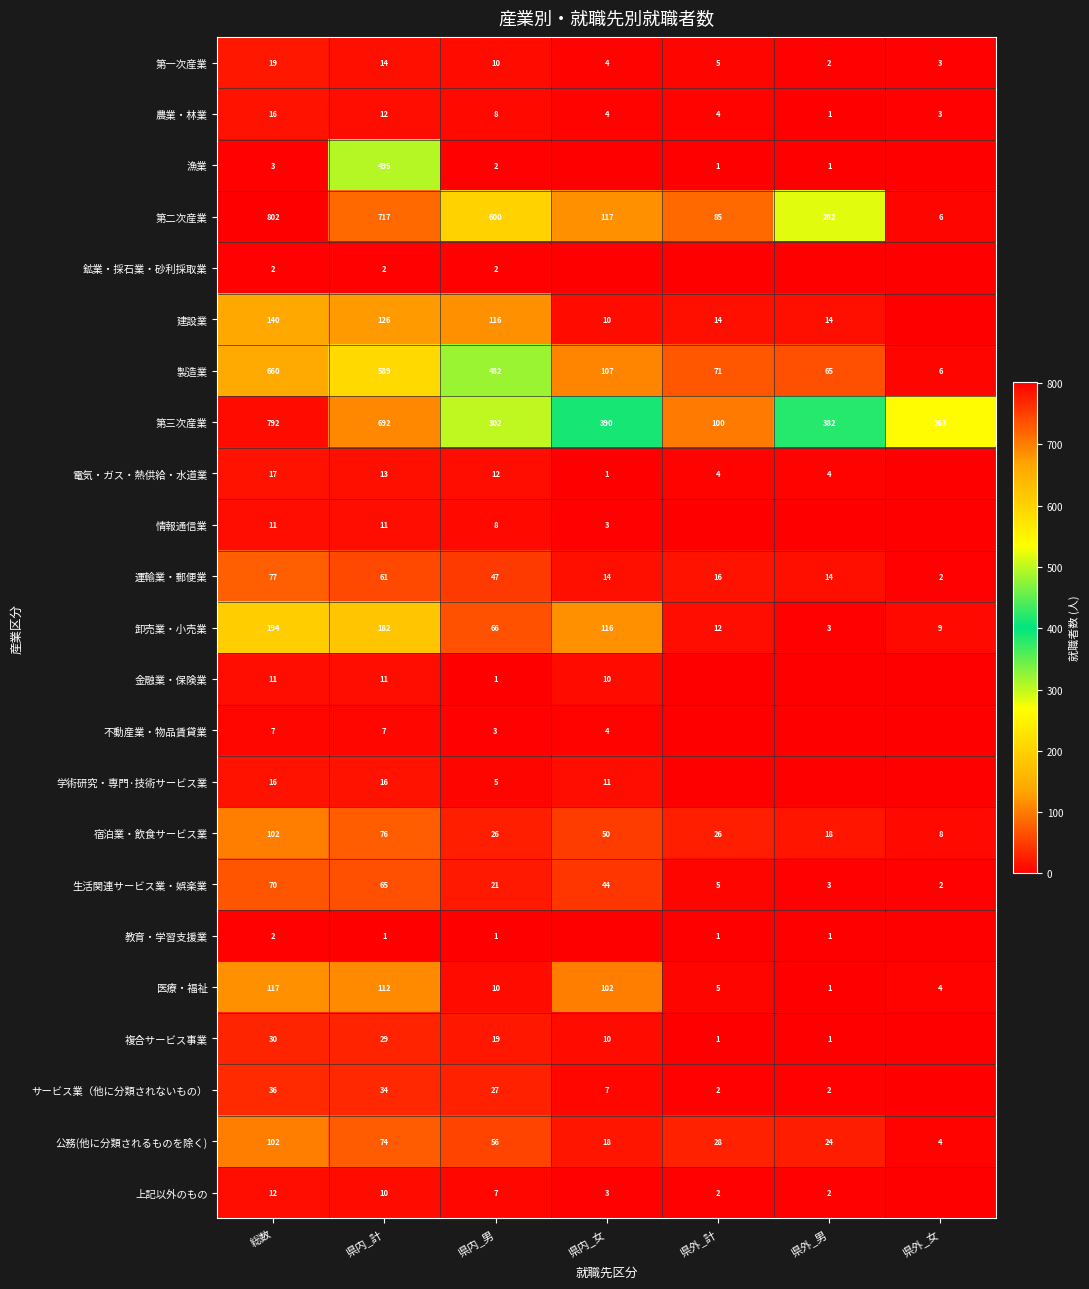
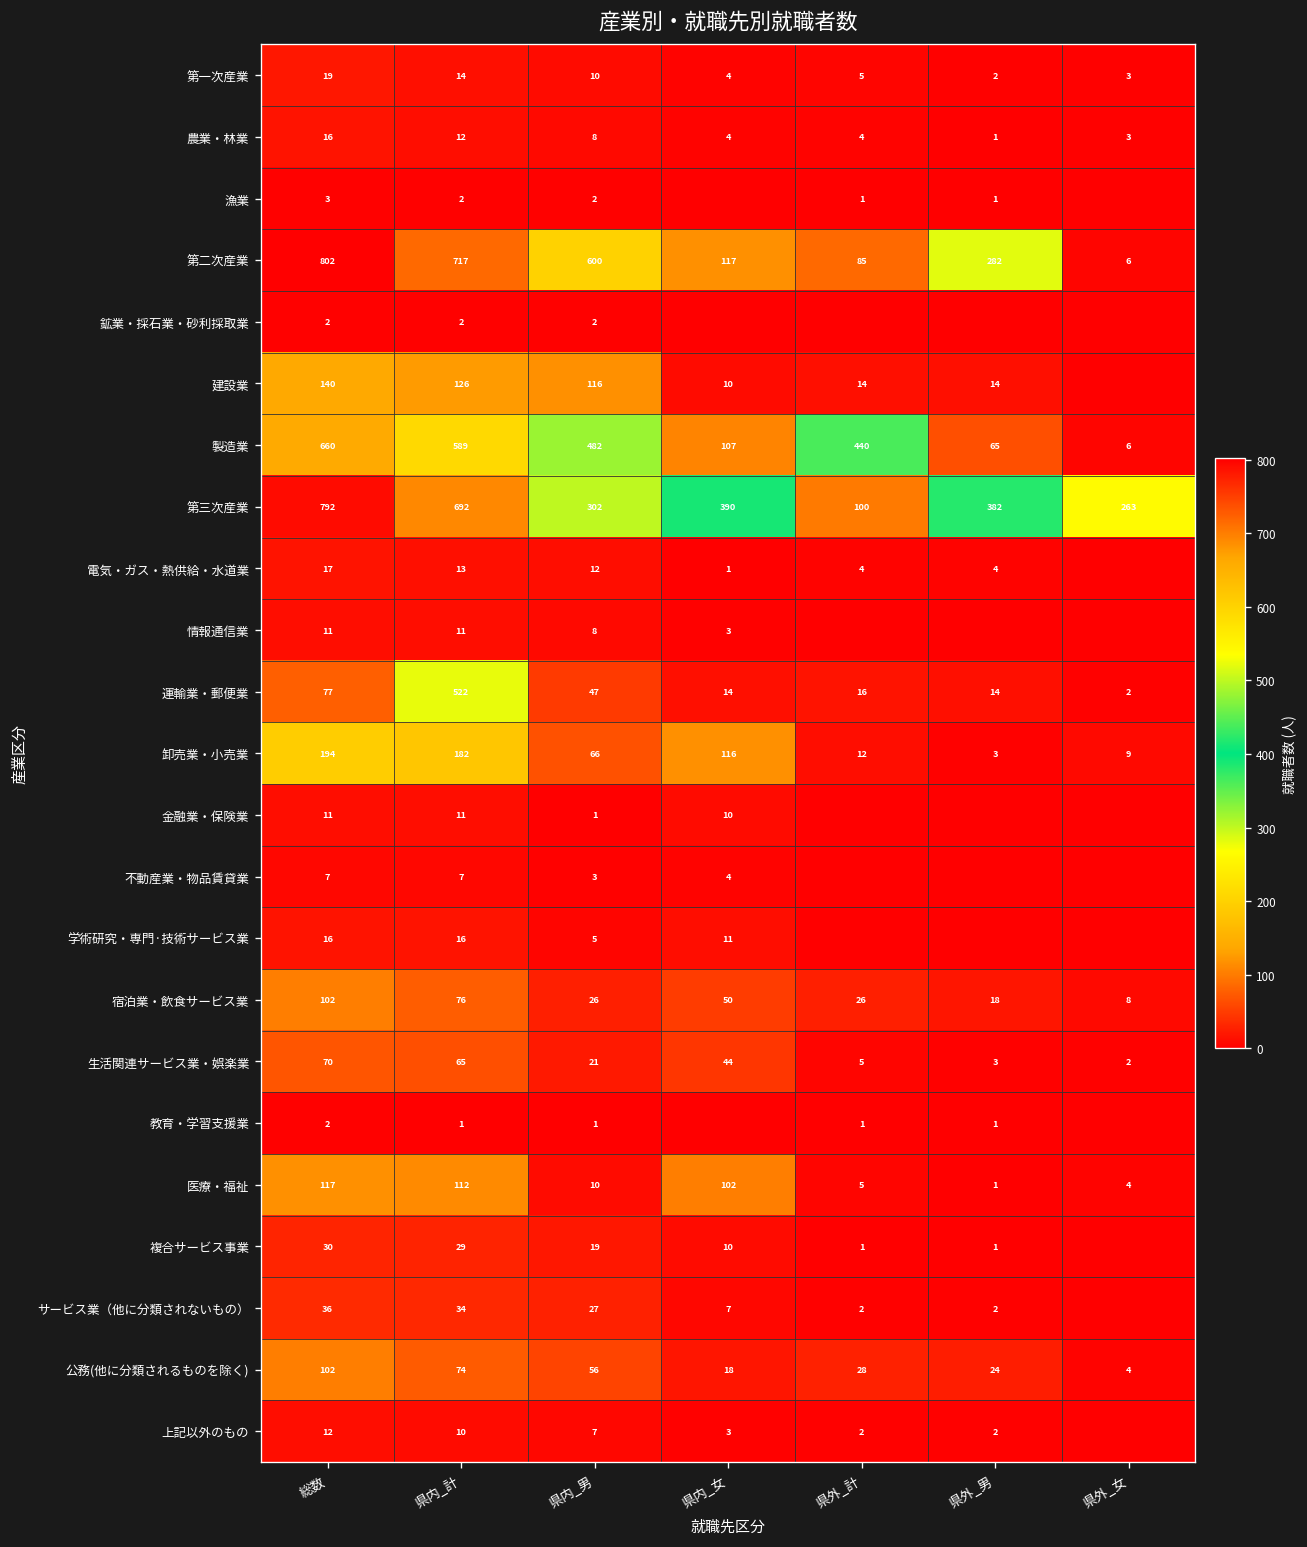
  {
    "第一次産業": {
      "総数": 19,
      "県内_計": 14,
      "県内_男": 10,
      "県内_女": 4,
      "県外_計": 5,
      "県外_男": 2,
      "県外_女": 3
    },
    "農業・林業": {
      "総数": 16,
      "県内_計": 12,
      "県内_男": 8,
      "県内_女": 4,
      "県外_計": 4,
      "県外_男": 1,
      "県外_女": 3
    },
    "漁業": {
      "総数": 3,
-     "県内_計": 495,
+     "県内_計": 2,
      "県内_男": 2,
      "県外_計": 1,
      "県外_男": 1
    },
    "第二次産業": {
      "総数": 802,
      "県内_計": 717,
      "県内_男": 600,
      "県内_女": 117,
      "県外_計": 85,
      "県外_男": 282,
      "県外_女": 6
    },
    "鉱業・採石業・砂利採取業": {
      "総数": 2,
      "県内_計": 2,
      "県内_男": 2
    },
    "建設業": {
      "総数": 140,
      "県内_計": 126,
      "県内_男": 116,
      "県内_女": 10,
      "県外_計": 14,
      "県外_男": 14
    },
    "製造業": {
      "総数": 660,
      "県内_計": 589,
      "県内_男": 482,
      "県内_女": 107,
-     "県外_計": 71,
+     "県外_計": 440,
      "県外_男": 65,
      "県外_女": 6
    },
    "第三次産業": {
      "総数": 792,
      "県内_計": 692,
      "県内_男": 302,
      "県内_女": 390,
      "県外_計": 100,
      "県外_男": 382,
      "県外_女": 263
    },
    "電気・ガス・熱供給・水道業": {
      "総数": 17,
      "県内_計": 13,
      "県内_男": 12,
      "県内_女": 1,
      "県外_計": 4,
      "県外_男": 4
    },
    "情報通信業": {
      "総数": 11,
      "県内_計": 11,
      "県内_男": 8,
      "県内_女": 3
    },
    "運輸業・郵便業": {
      "総数": 77,
-     "県内_計": 61,
+     "県内_計": 522,
      "県内_男": 47,
      "県内_女": 14,
      "県外_計": 16,
      "県外_男": 14,
      "県外_女": 2
    },
    "卸売業・小売業": {
      "総数": 194,
      "県内_計": 182,
      "県内_男": 66,
      "県内_女": 116,
      "県外_計": 12,
      "県外_男": 3,
      "県外_女": 9
    },
    "金融業・保険業": {
      "総数": 11,
      "県内_計": 11,
      "県内_男": 1,
      "県内_女": 10
    },
    "不動産業・物品賃貸業": {
      "総数": 7,
      "県内_計": 7,
      "県内_男": 3,
      "県内_女": 4
    },
    "学術研究・専門·技術サービス業": {
      "総数": 16,
      "県内_計": 16,
      "県内_男": 5,
      "県内_女": 11
    },
    "宿泊業・飲食サービス業": {
      "総数": 102,
      "県内_計": 76,
      "県内_男": 26,
      "県内_女": 50,
      "県外_計": 26,
      "県外_男": 18,
      "県外_女": 8
    },
    "生活関連サービス業・娯楽業": {
      "総数": 70,
      "県内_計": 65,
      "県内_男": 21,
      "県内_女": 44,
      "県外_計": 5,
      "県外_男": 3,
      "県外_女": 2
    },
    "教育・学習支援業": {
      "総数": 2,
      "県内_計": 1,
      "県内_男": 1,
      "県外_計": 1,
      "県外_男": 1
    },
    "医療・福祉": {
      "総数": 117,
      "県内_計": 112,
      "県内_男": 10,
      "県内_女": 102,
      "県外_計": 5,
      "県外_男": 1,
      "県外_女": 4
    },
    "複合サービス事業": {
      "総数": 30,
      "県内_計": 29,
      "県内_男": 19,
      "県内_女": 10,
      "県外_計": 1,
      "県外_男": 1
    },
    "サービス業（他に分類されないもの）": {
      "総数": 36,
      "県内_計": 34,
      "県内_男": 27,
      "県内_女": 7,
      "県外_計": 2,
      "県外_男": 2
    },
    "公務(他に分類されるものを除く)": {
      "総数": 102,
      "県内_計": 74,
      "県内_男": 56,
      "県内_女": 18,
      "県外_計": 28,
      "県外_男": 24,
      "県外_女": 4
    },
    "上記以外のもの": {
      "総数": 12,
      "県内_計": 10,
      "県内_男": 7,
      "県内_女": 3,
      "県外_計": 2,
      "県外_男": 2
    }
  }
